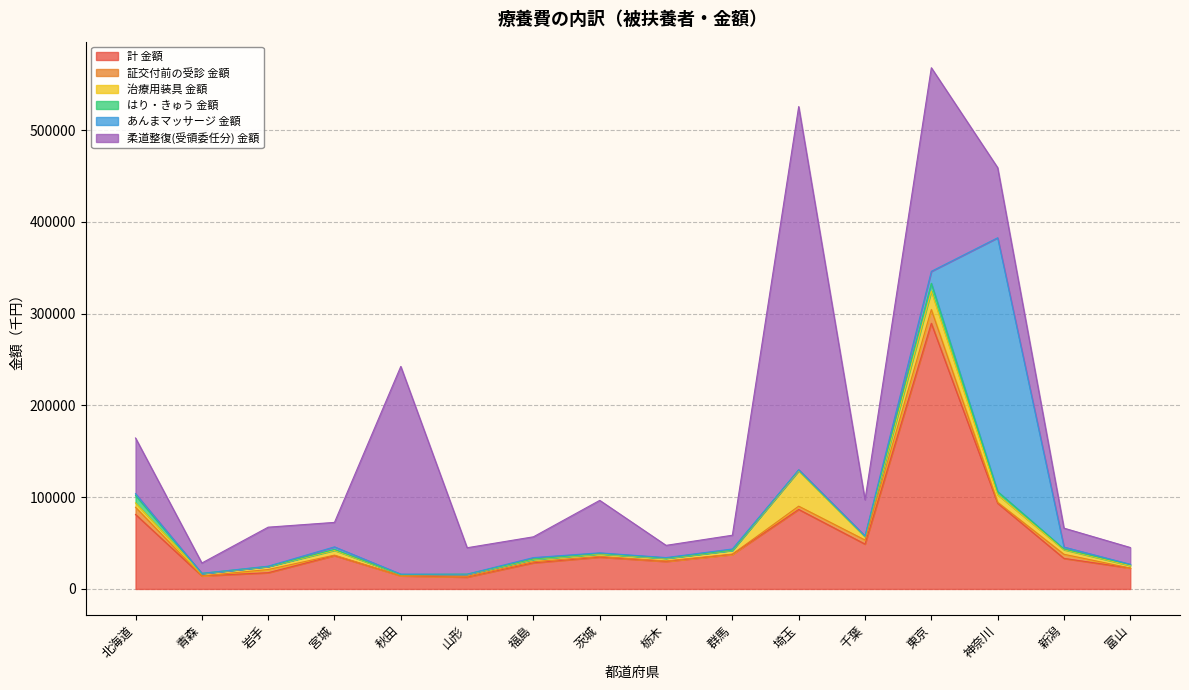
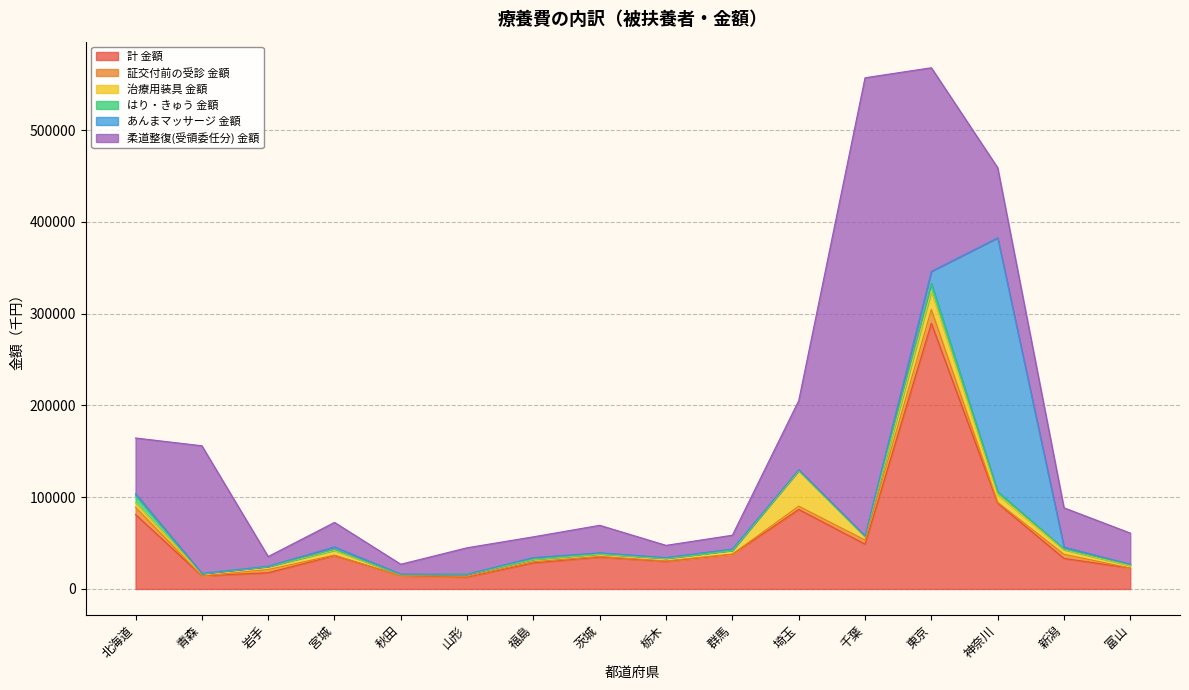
  {
    "治療用装具 金額": {
      "北海道": 0,
      "東京": 20000,
      "神奈川": 10000
    },
    "はり・きゅう 金額": {
      "東京": 10000,
      "神奈川": 0
    },
    "あんまマッサージ 金額": {
      "東京": 10000,
      "神奈川": 280000
    },
    "柔道整復(受領委任分) 金額": {
      "北海道": 60000,
-     "青森": 10000,
-     "岩手": 40000,
+     "青森": 140000,
+     "岩手": 10000,
      "宮城": 30000,
-     "秋田": 230000,
+     "秋田": 10000,
      "山形": 30000,
      "福島": 20000,
-     "茨城": 60000,
+     "茨城": 30000,
      "栃木": 10000,
      "群馬": 20000,
-     "埼玉": 400000,
-     "千葉": 40000,
+     "埼玉": 80000,
+     "千葉": 500000,
      "東京": 220000,
      "神奈川": 80000,
-     "新潟": 20000,
-     "富山": 20000
+     "新潟": 40000,
+     "富山": 30000
    }
  }
